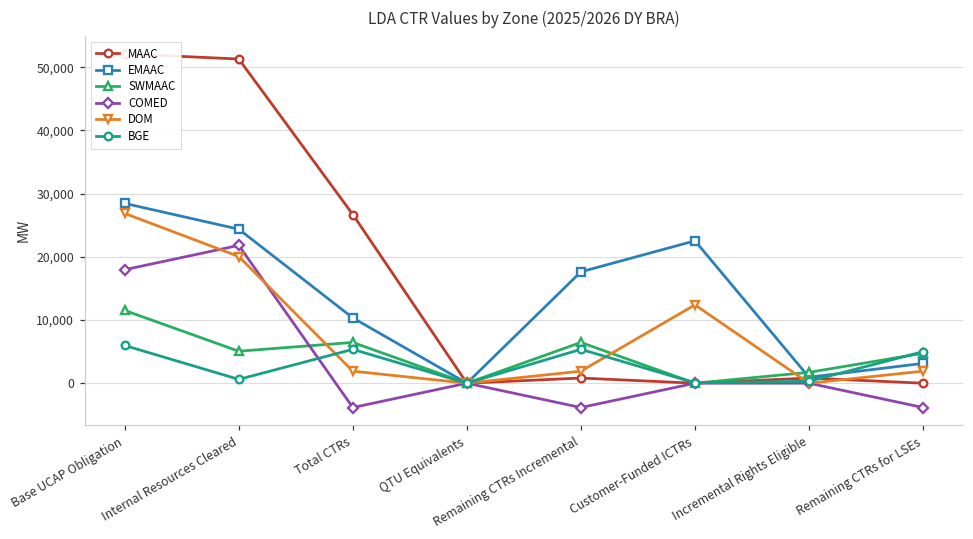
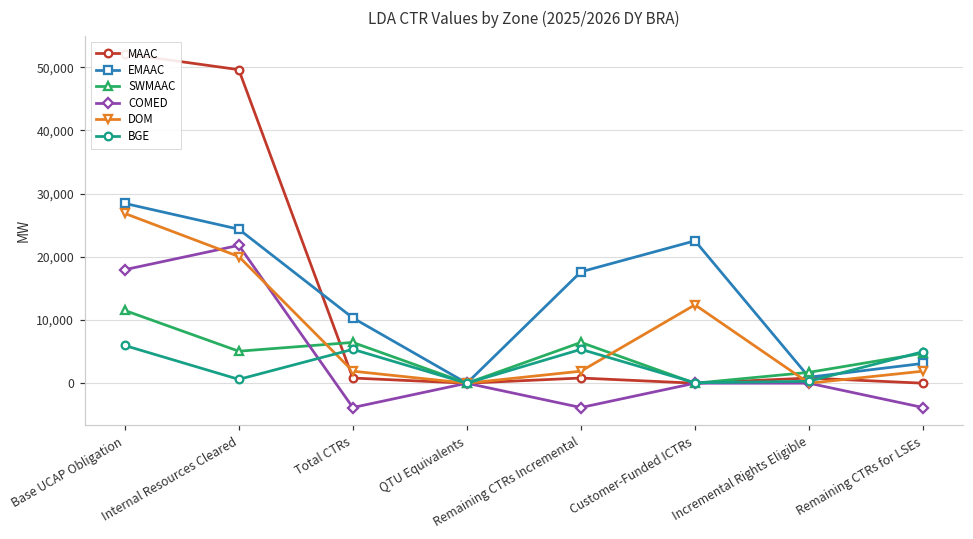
  {
    "MAAC": {
-     "Internal Resources Cleared": "51,000",
-     "Total CTRs": "27,000",
+     "Internal Resources Cleared": "50,000",
+     "Total CTRs": "1,000",
      "Remaining CTRs Incremental": "1,000",
      "Remaining CTRs for LSEs": "0"
    },
    "EMAAC": {
      "Base UCAP Obligation": "28,000",
      "Internal Resources Cleared": "24,000",
      "Total CTRs": "10,000",
      "Remaining CTRs Incremental": "18,000",
      "Customer-Funded ICTRs": "23,000",
      "Remaining CTRs for LSEs": "3,000"
    },
    "COMED": {
      "Base UCAP Obligation": "18,000",
      "Internal Resources Cleared": "22,000",
      "Total CTRs": "-4,000",
      "Remaining CTRs Incremental": "-4,000",
      "Remaining CTRs for LSEs": "-4,000"
    },
    "DOM": {
      "Base UCAP Obligation": "27,000",
      "Internal Resources Cleared": "20,000",
      "Total CTRs": "2,000",
      "Remaining CTRs Incremental": "2,000",
      "Customer-Funded ICTRs": "12,000",
      "Remaining CTRs for LSEs": "2,000"
    }
  }
